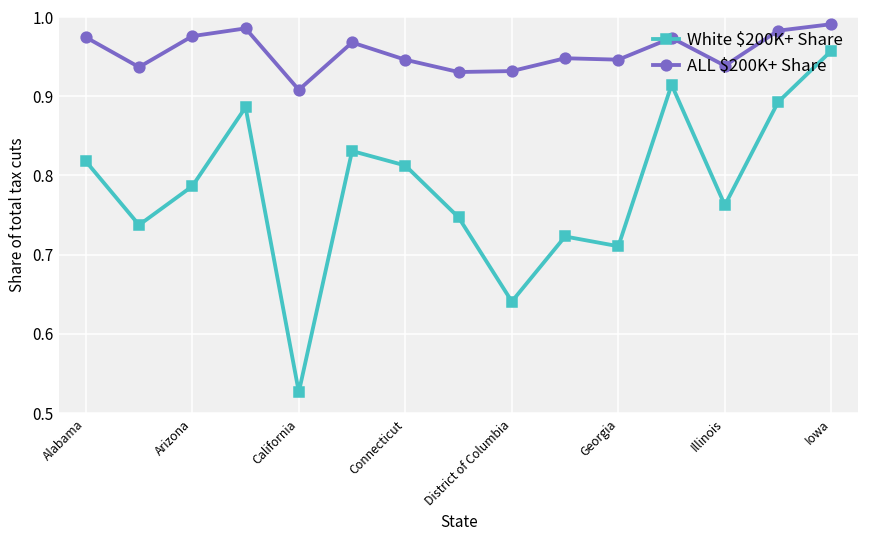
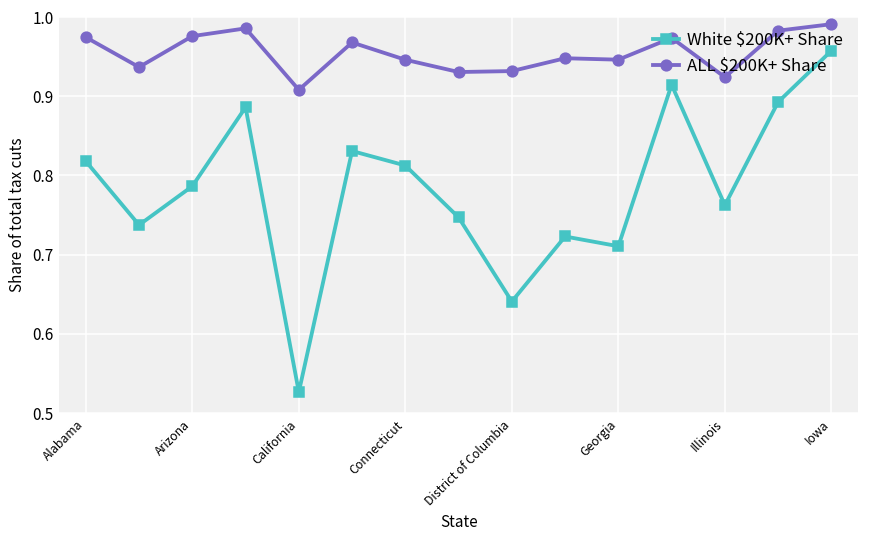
  {
    "White $200K+ Share": {
      "Alabama": 0.82,
      "Arizona": 0.79,
      "California": 0.53,
      "Connecticut": 0.81,
      "District of Columbia": 0.64,
      "Georgia": 0.71,
      "Illinois": 0.76,
      "Iowa": 0.96
    },
    "ALL $200K+ Share": {
      "Alabama": 0.97,
      "Arizona": 0.98,
      "California": 0.91,
      "Connecticut": 0.95,
      "District of Columbia": 0.93,
      "Georgia": 0.95,
-     "Illinois": 0.94,
+     "Illinois": 0.92,
      "Iowa": 0.99
    }
  }
